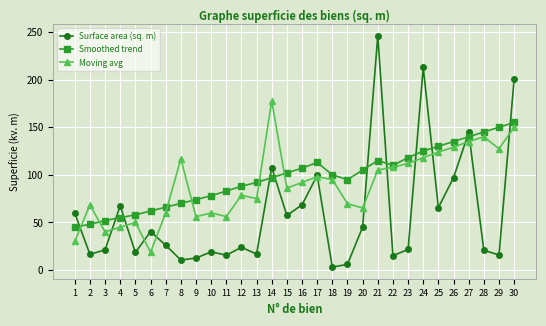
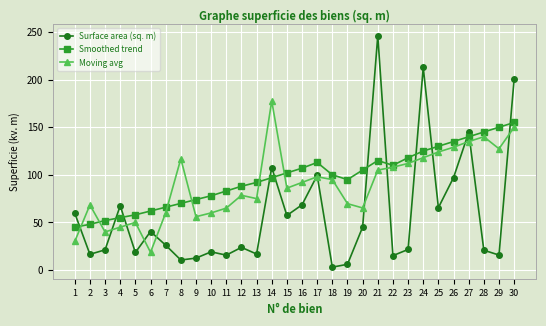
  {
    "Moving avg": {
      "1": 30,
      "2": 70,
      "3": 40,
      "4": 50,
      "5": 50,
      "6": 20,
      "7": 60,
      "8": 120,
      "9": 60,
      "10": 60,
-     "11": 60,
+     "11": 70,
      "12": 80,
      "13": 80,
      "14": 180,
      "15": 90,
      "16": 90,
      "18": 100,
      "19": 70,
      "20": 70,
      "21": 110,
      "23": 110,
      "24": 120,
      "25": 120,
      "26": 130,
      "27": 140,
      "28": 140,
      "29": 130,
      "30": 150
    }
  }
